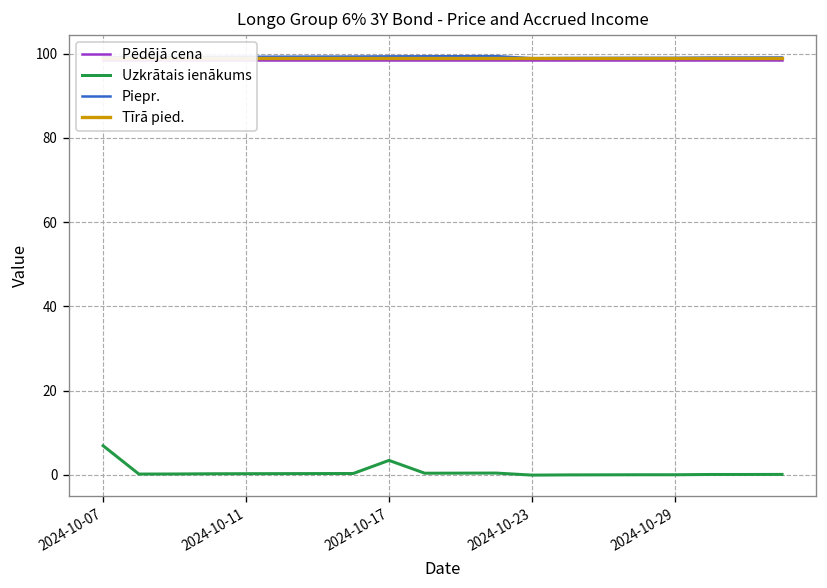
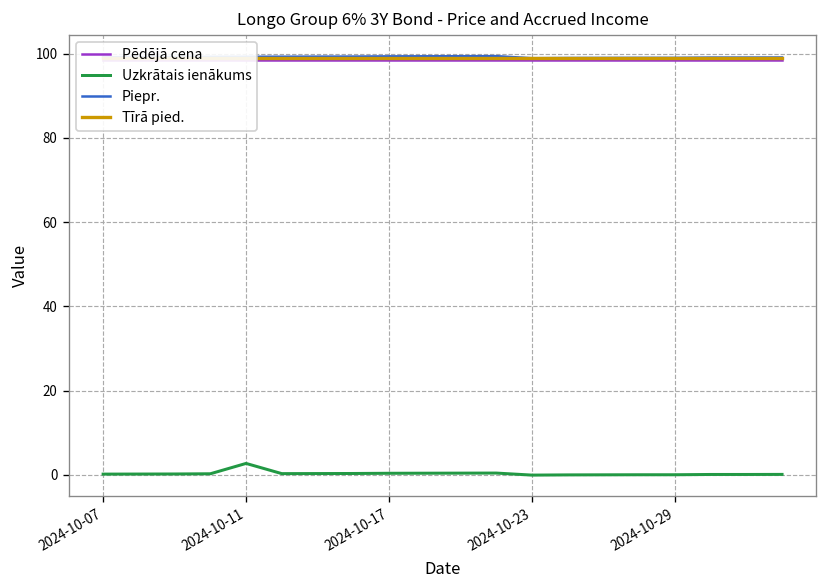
  {
    "Uzkrātais ienākums": {
-     "2024-10-07": 7,
-     "2024-10-11": 0,
-     "2024-10-17": 3,
+     "2024-10-07": 0,
+     "2024-10-11": 3,
+     "2024-10-17": 0,
      "2024-10-23": 0,
      "2024-10-29": 0
    }
  }
